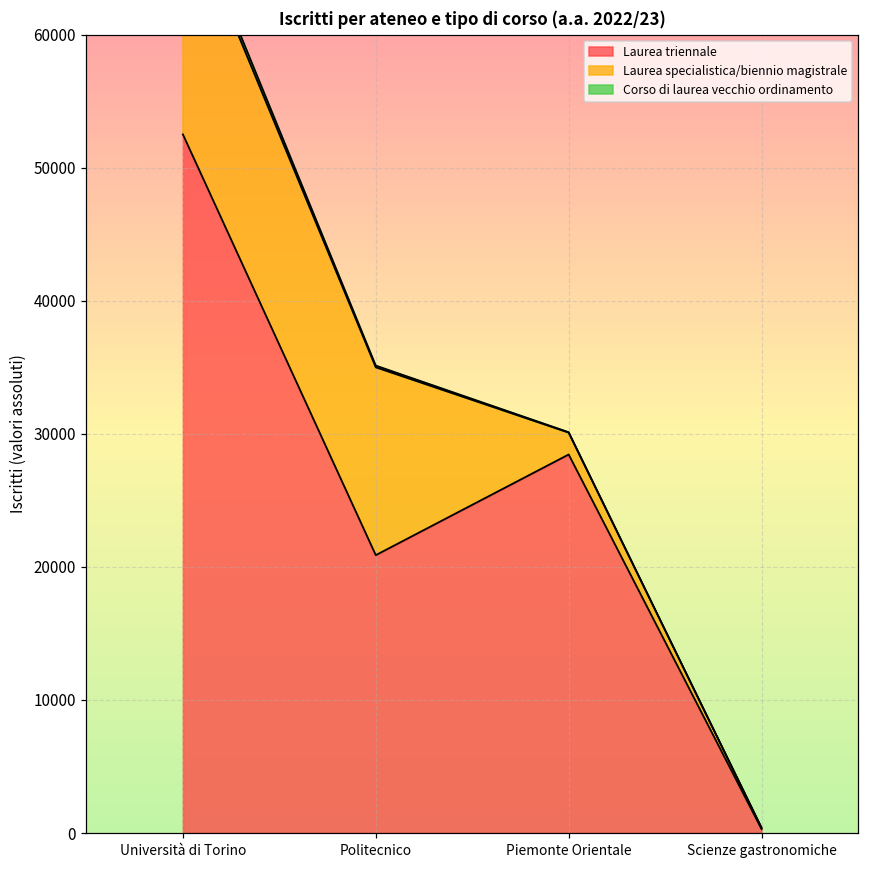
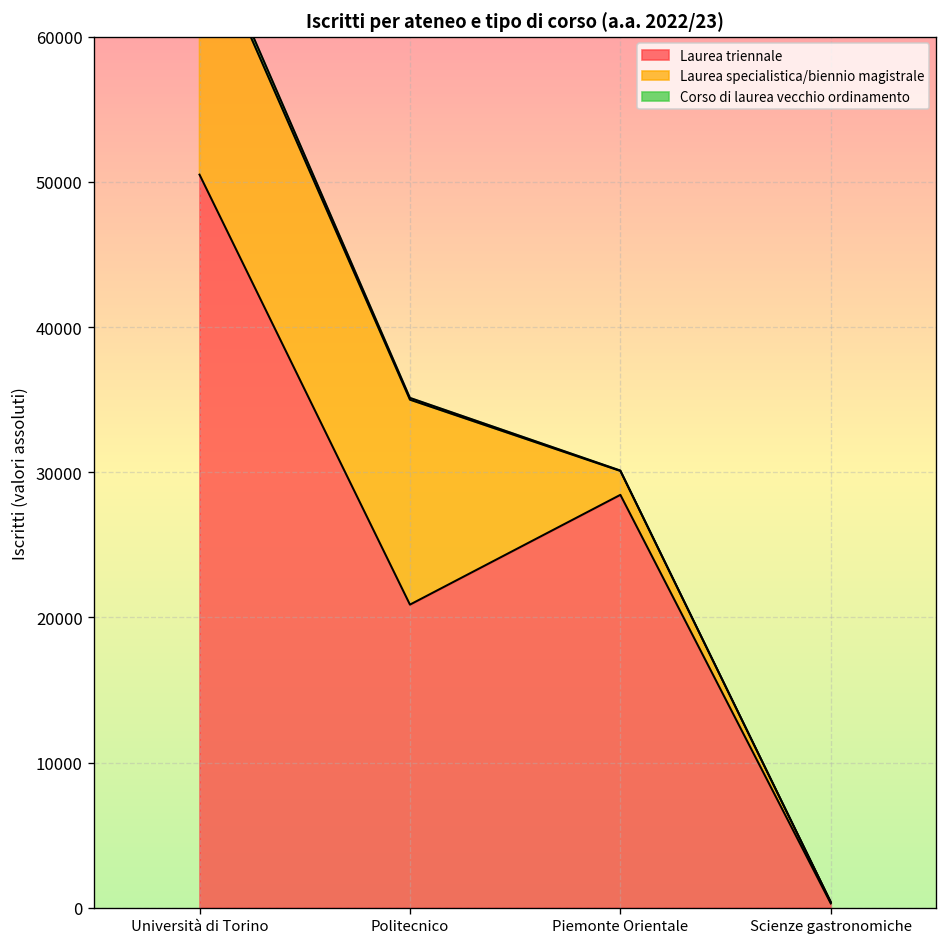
  {
    "Laurea triennale": {
-     "Università di Torino": 52500,
+     "Università di Torino": 50500,
      "Politecnico": 20900,
      "Piemonte Orientale": 28400
    }
  }
